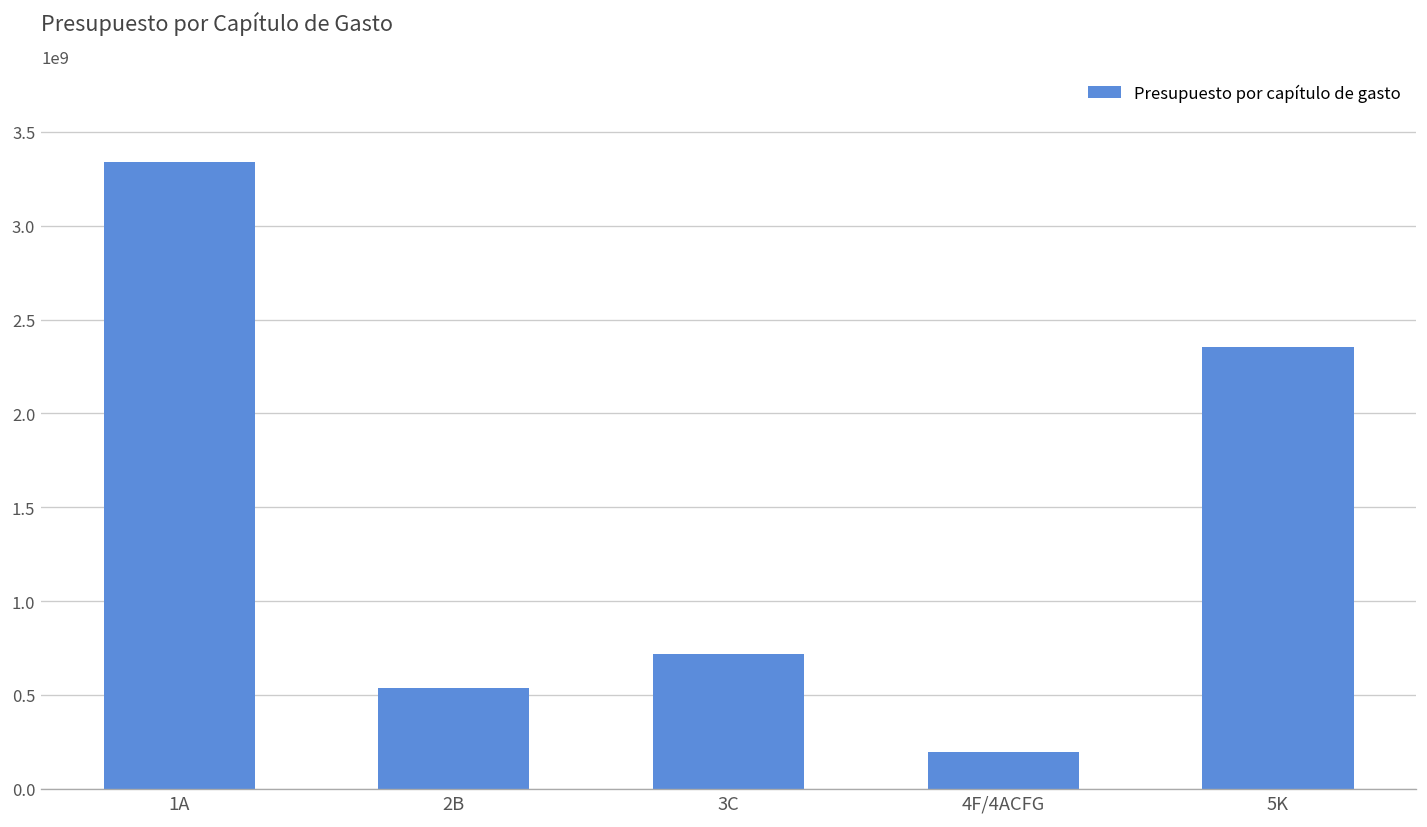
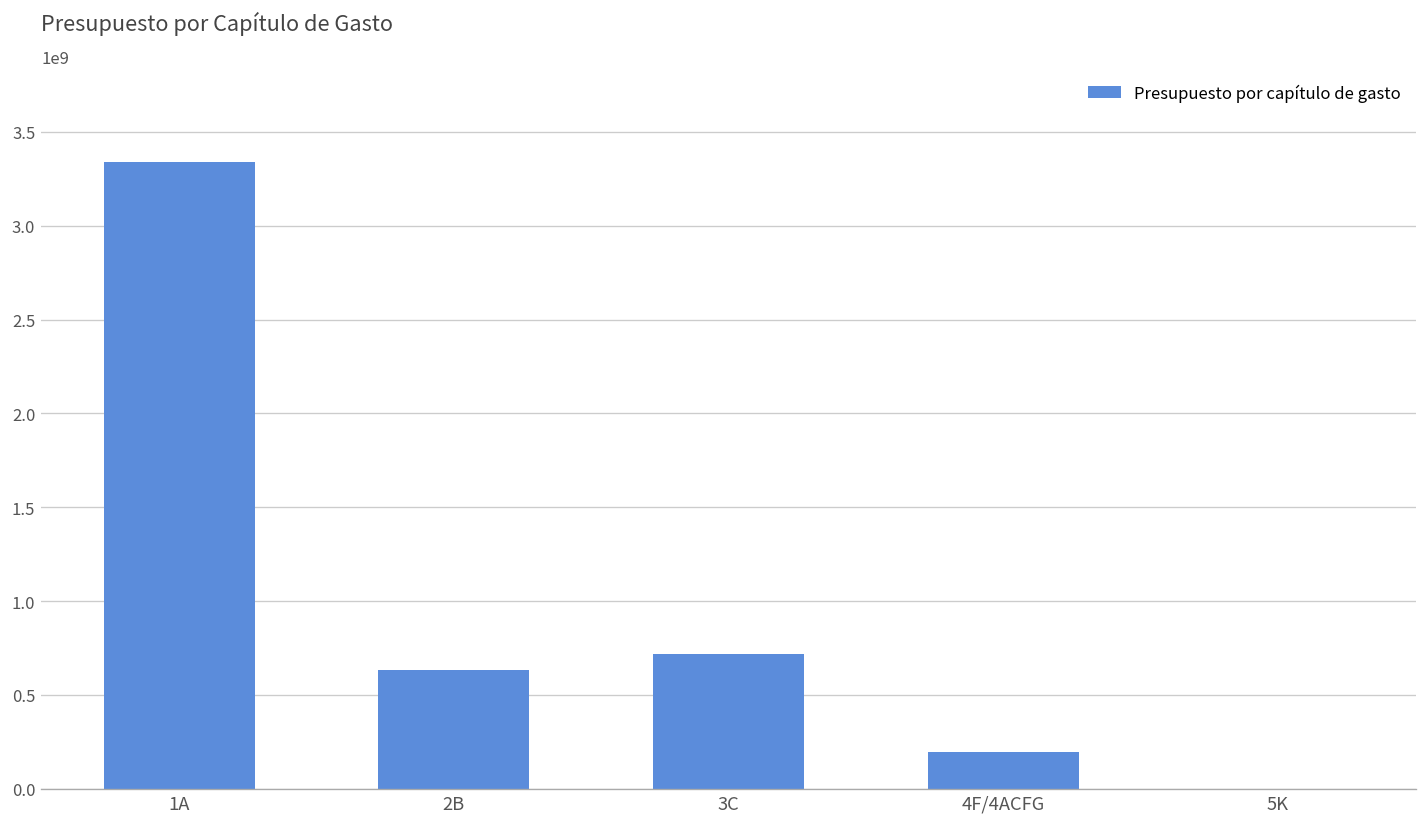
  {
    "1A": 3340000000,
-   "2B": 540000000,
+   "2B": 630000000,
    "3C": 720000000,
    "4F/4ACFG": 200000000,
-   "5K": 2350000000
+   "5K": 0
  }
